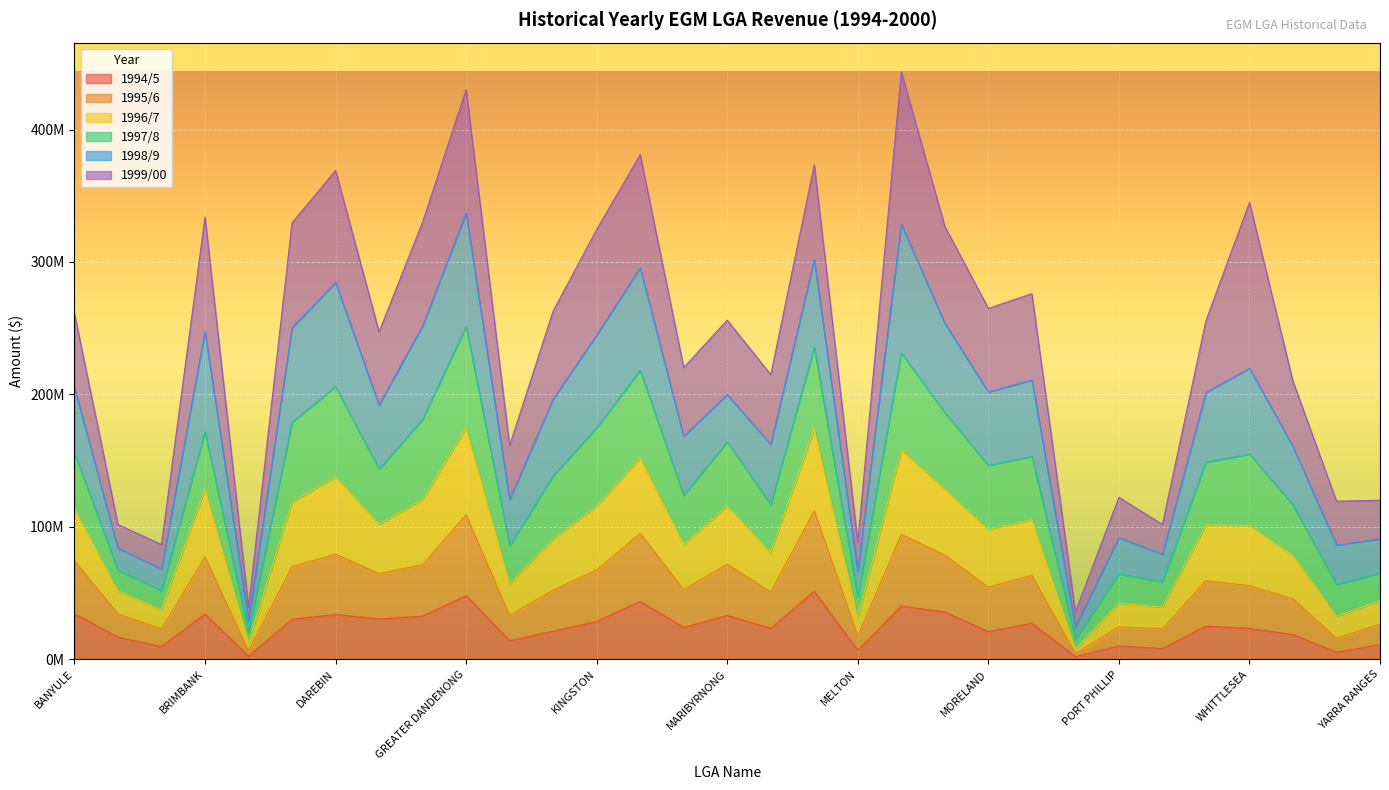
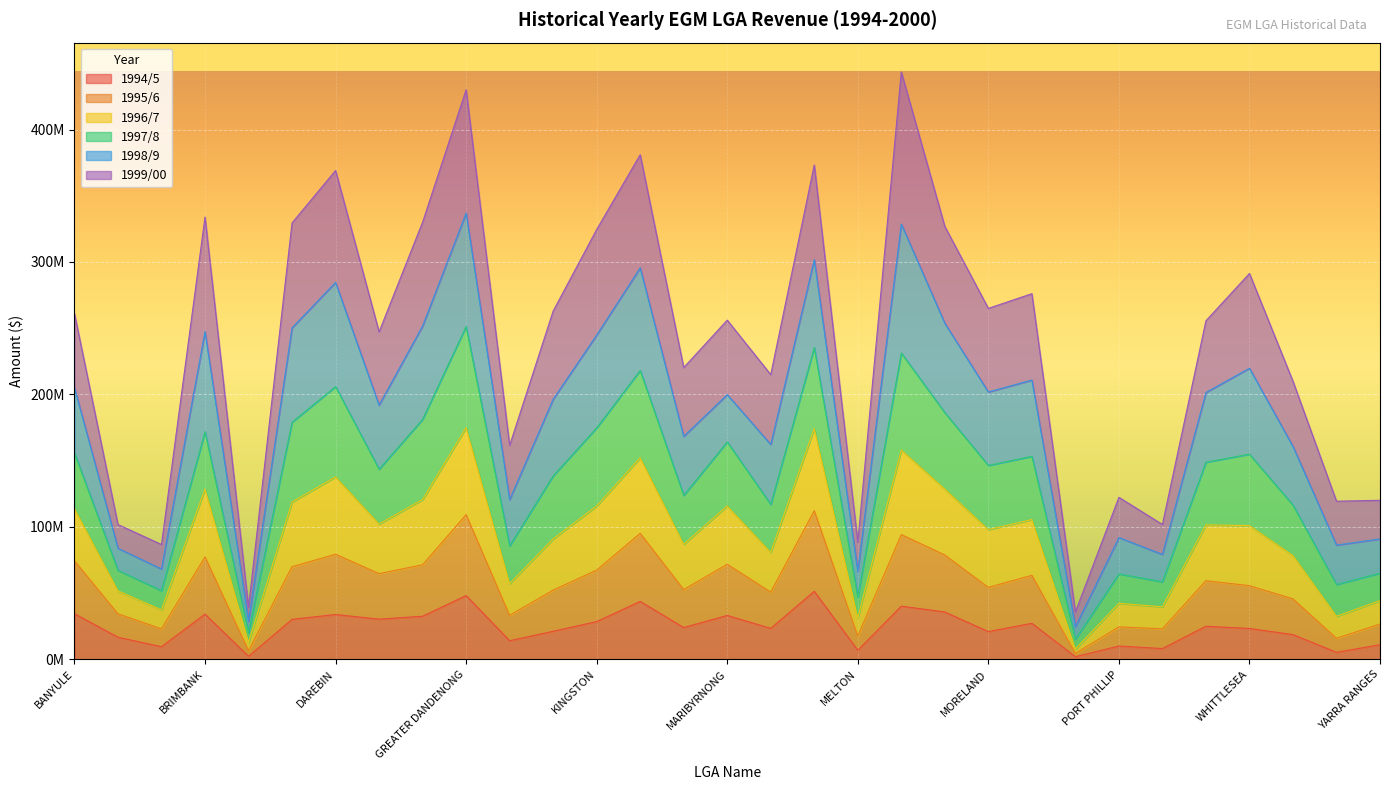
  {
    "1996/7": {
      "BANYULE": 39000000,
      "BRIMBANK": 51000000,
      "DAREBIN": 58000000,
      "GREATER DANDENONG": 66000000,
      "KINGSTON": 48000000,
      "MARIBYRNONG": 44000000,
      "MELTON": 14000000,
      "MORELAND": 44000000,
      "PORT PHILLIP": 18000000,
      "WHITTLESEA": 45000000,
      "YARRA RANGES": 18000000
    },
    "1997/8": {
      "BANYULE": 42000000,
      "BRIMBANK": 43000000,
      "DAREBIN": 68000000,
      "GREATER DANDENONG": 76000000,
      "KINGSTON": 59000000,
      "MARIBYRNONG": 48000000,
      "MELTON": 16000000,
      "MORELAND": 48000000,
      "PORT PHILLIP": 22000000,
      "WHITTLESEA": 54000000,
      "YARRA RANGES": 21000000
    },
    "1998/9": {
      "BANYULE": 49000000,
      "BRIMBANK": 76000000,
      "DAREBIN": 79000000,
      "GREATER DANDENONG": 86000000,
      "KINGSTON": 70000000,
      "MARIBYRNONG": 36000000,
      "MELTON": 19000000,
      "MORELAND": 55000000,
      "PORT PHILLIP": 27000000,
      "WHITTLESEA": 65000000,
      "YARRA RANGES": 26000000
    },
    "1999/00": {
      "BANYULE": 56000000,
      "BRIMBANK": 86000000,
      "DAREBIN": 85000000,
      "GREATER DANDENONG": 93000000,
      "KINGSTON": 80000000,
      "MARIBYRNONG": 56000000,
      "MELTON": 22000000,
      "MORELAND": 63000000,
      "PORT PHILLIP": 30000000,
-     "WHITTLESEA": 125000000,
+     "WHITTLESEA": 72000000,
      "YARRA RANGES": 29000000
    }
  }
